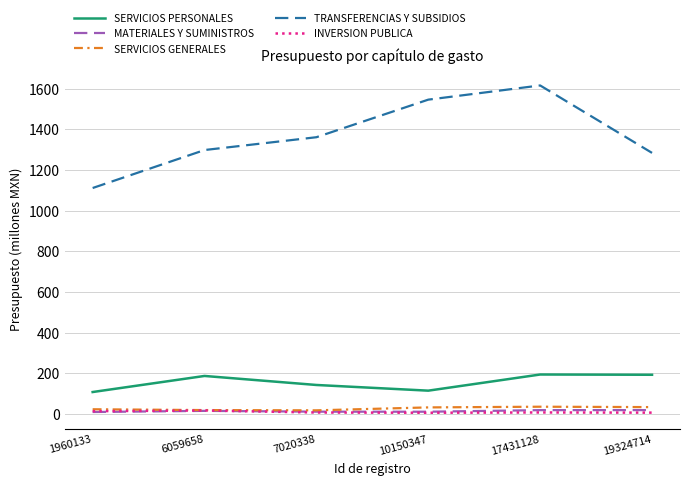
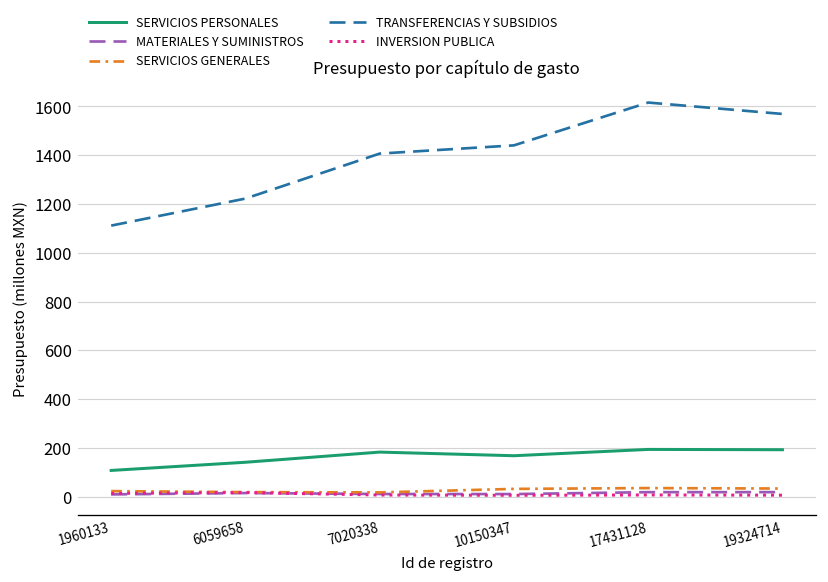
  {
    "SERVICIOS PERSONALES": {
      "1960133": 110,
-     "6059658": 190,
-     "7020338": 140,
-     "10150347": 110,
+     "6059658": 140,
+     "7020338": 180,
+     "10150347": 170,
      "17431128": 190,
      "19324714": 190
    },
    "SERVICIOS GENERALES": {
      "10150347": 30,
      "17431128": 40,
      "19324714": 30
    },
    "TRANSFERENCIAS Y SUBSIDIOS": {
      "1960133": 1110,
-     "6059658": 1300,
-     "7020338": 1360,
-     "10150347": 1550,
+     "6059658": 1220,
+     "7020338": 1410,
+     "10150347": 1440,
      "17431128": 1620,
-     "19324714": 1280
+     "19324714": 1570
    }
  }
